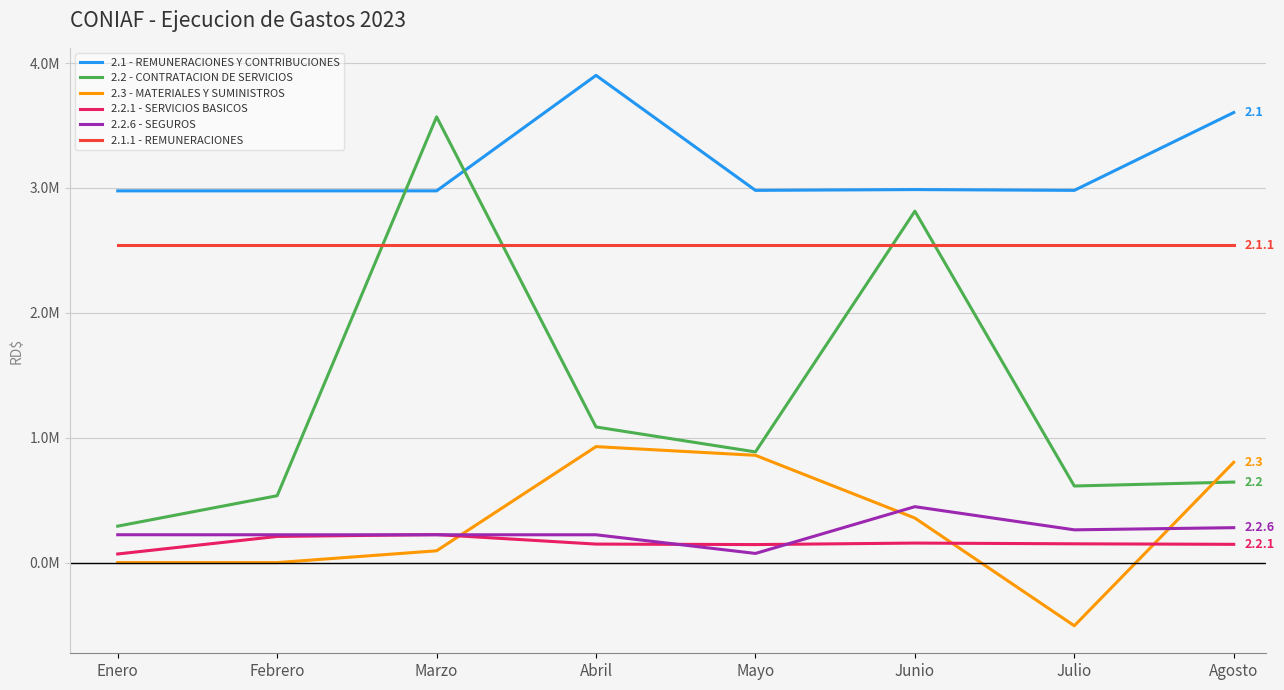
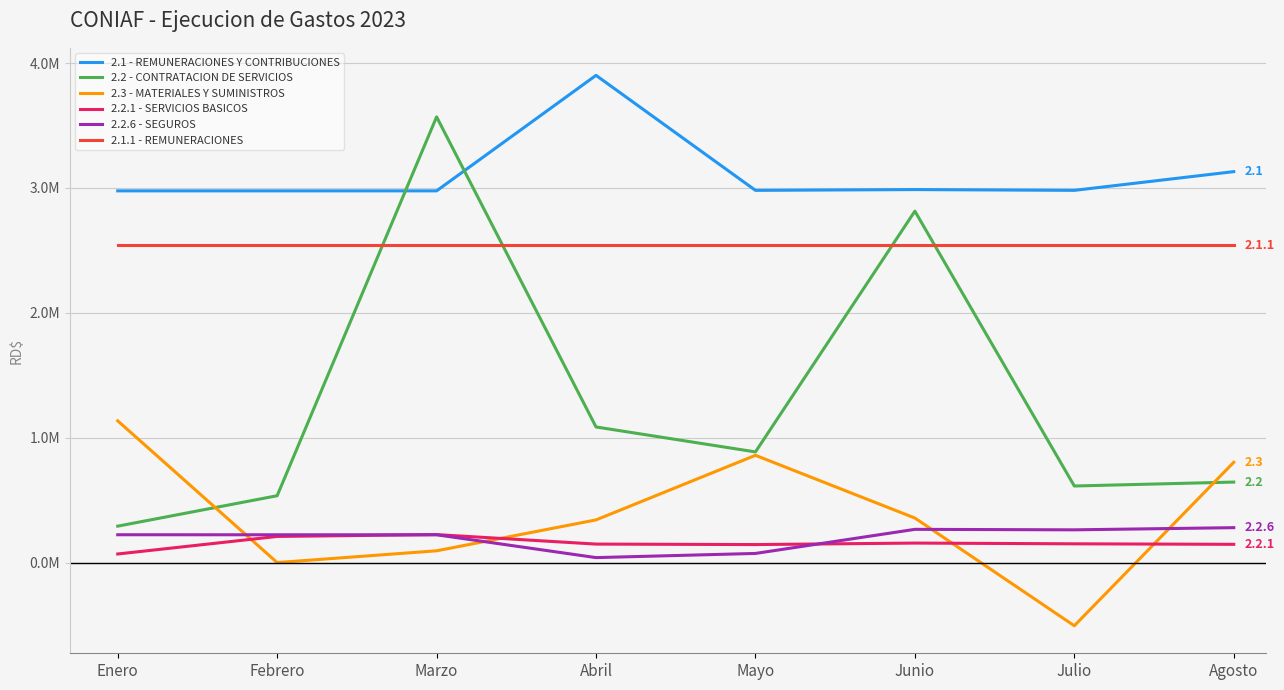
  {
    "2.1 - REMUNERACIONES Y CONTRIBUCIONES": {
      "Enero": 2980000,
      "Febrero": 2980000,
      "Marzo": 2980000,
      "Abril": 3900000,
      "Mayo": 2980000,
      "Junio": 2990000,
      "Julio": 2980000,
-     "Agosto": 3600000
+     "Agosto": 3130000
    },
    "2.2 - CONTRATACION DE SERVICIOS": {
      "Enero": 290000,
      "Febrero": 540000,
      "Marzo": 3570000,
      "Abril": 1090000,
      "Mayo": 890000,
      "Junio": 2810000,
      "Julio": 610000
    },
    "2.3 - MATERIALES Y SUMINISTROS": {
-     "Enero": 0,
+     "Enero": 1130000,
      "Febrero": 0,
      "Marzo": 90000,
-     "Abril": 930000,
+     "Abril": 340000,
      "Mayo": 860000,
      "Junio": 360000,
      "Julio": -510000
    },
    "2.2.6 - SEGUROS": {
      "Enero": 220000,
-     "Abril": 220000,
+     "Abril": 40000,
      "Mayo": 70000,
-     "Junio": 450000,
+     "Junio": 270000,
      "Julio": 260000
    }
  }
